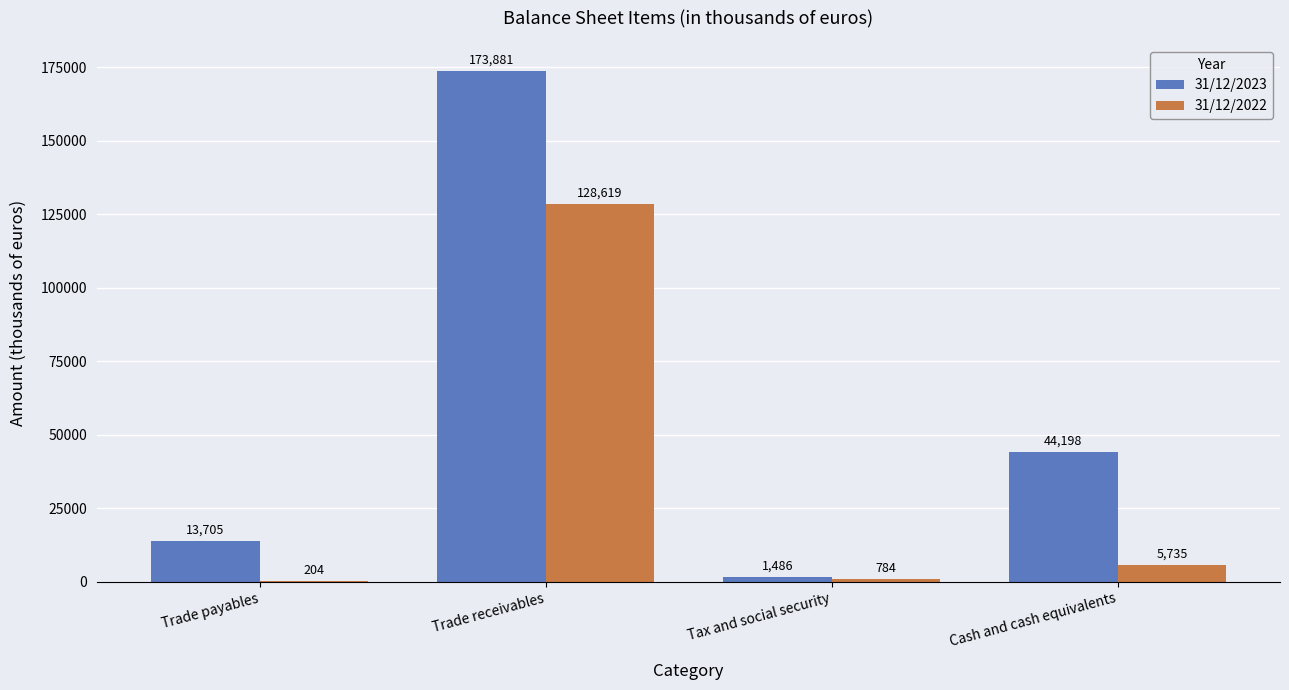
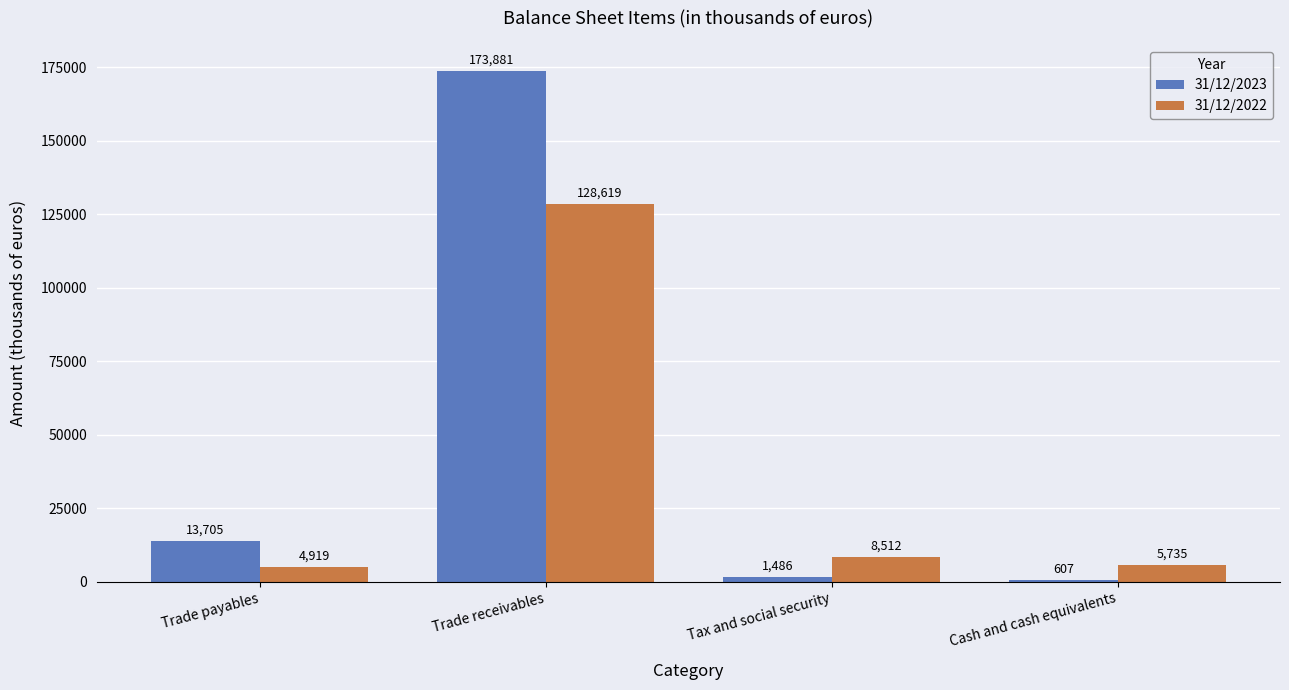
  {
    "31/12/2023": {
      "Trade payables": "13,705",
      "Trade receivables": "173,881",
      "Tax and social security": "1,486",
-     "Cash and cash equivalents": "44,198"
+     "Cash and cash equivalents": "607"
    },
    "31/12/2022": {
-     "Trade payables": "204",
+     "Trade payables": "4,919",
      "Trade receivables": "128,619",
-     "Tax and social security": "784",
+     "Tax and social security": "8,512",
      "Cash and cash equivalents": "5,735"
    }
  }
